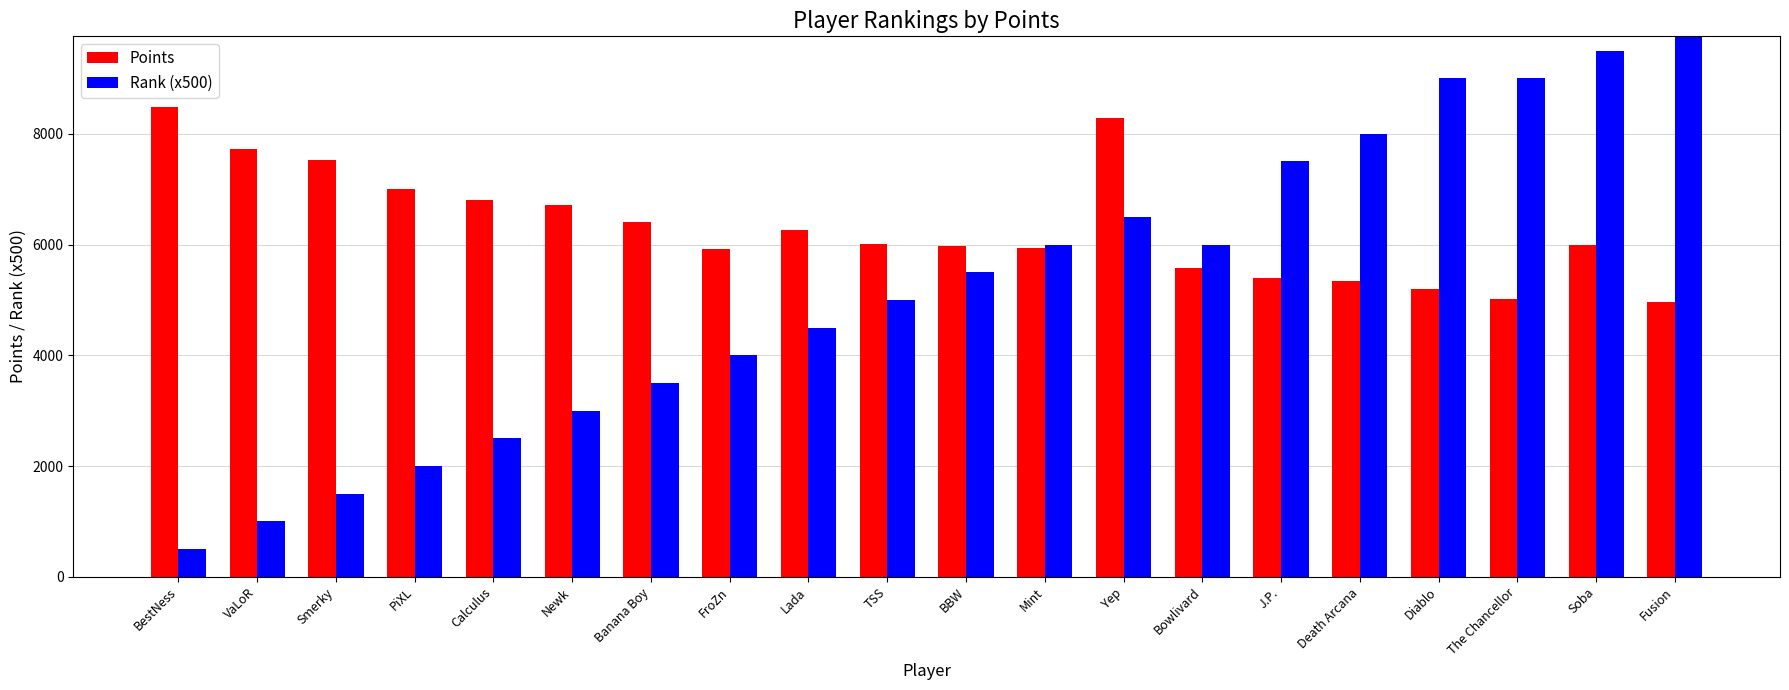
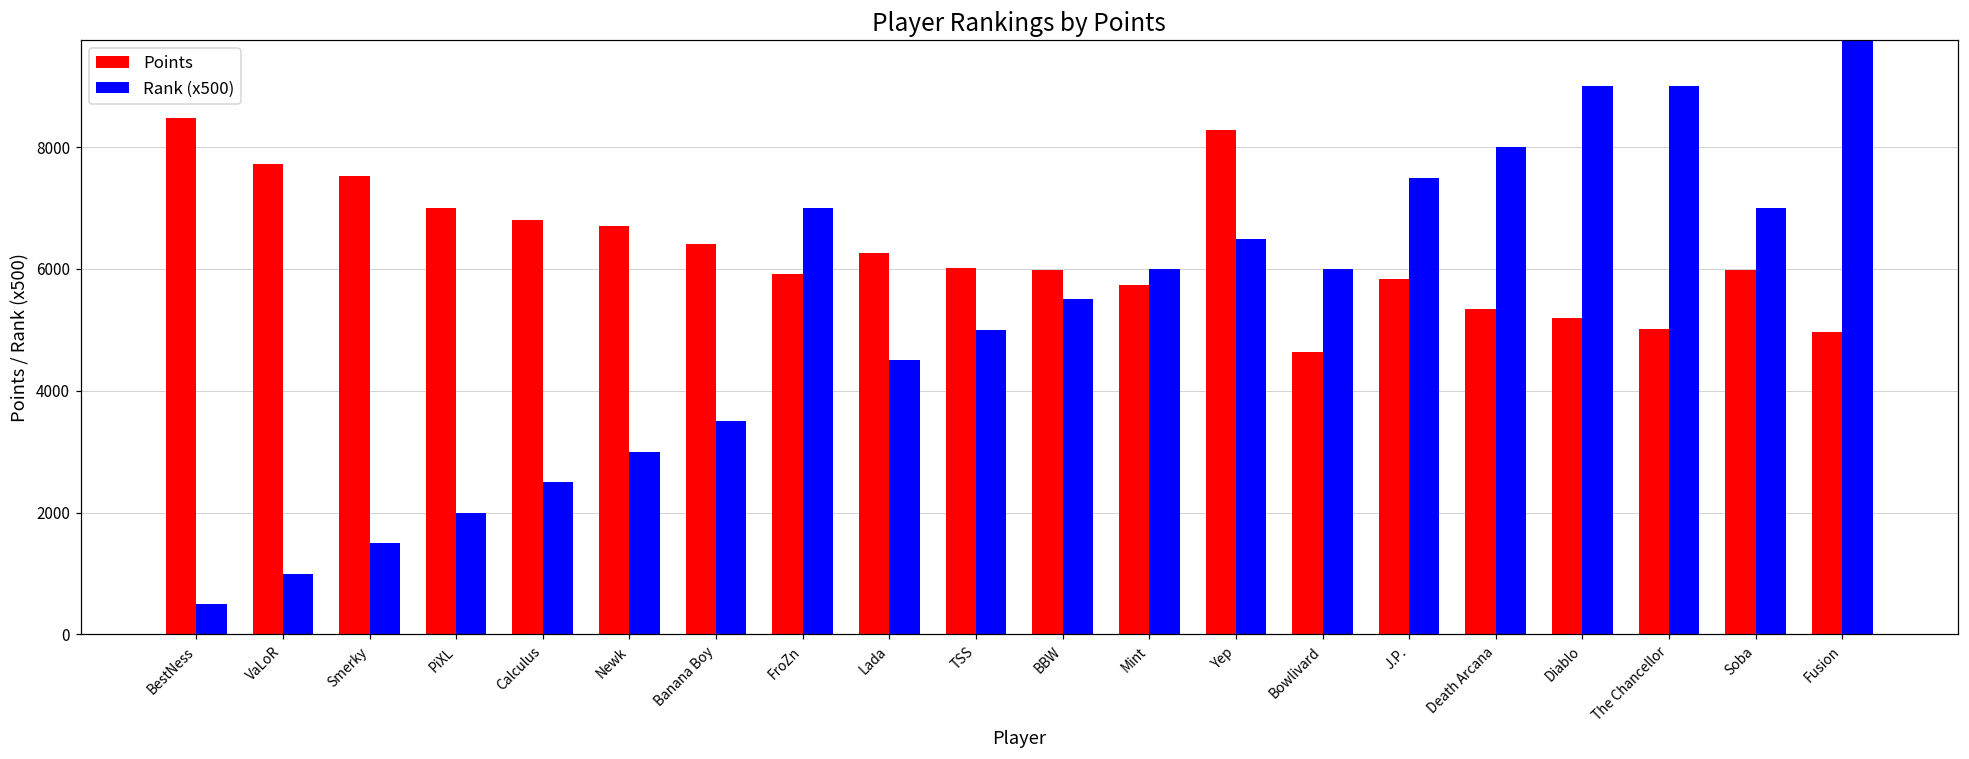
  {
    "Points": {
      "BestNess": 8500,
      "VaLoR": 7700,
      "Smerky": 7500,
      "PiXL": 7000,
      "Calculus": 6800,
      "Newk": 6700,
      "Banana Boy": 6400,
      "FroZn": 5900,
      "Lada": 6300,
      "TSS": 6000,
      "BBW": 6000,
-     "Mint": 5900,
+     "Mint": 5700,
      "Yep": 8300,
-     "Bowlivard": 5600,
-     "J.P.": 5400,
+     "Bowlivard": 4600,
+     "J.P.": 5800,
      "Death Arcana": 5300,
      "Diablo": 5200,
      "The Chancellor": 5000,
      "Soba": 6000,
      "Fusion": 5000
    },
    "Rank (x500)": {
      "BestNess": 500,
      "VaLoR": 1000,
      "Smerky": 1500,
      "PiXL": 2000,
      "Calculus": 2500,
      "Newk": 3000,
      "Banana Boy": 3500,
-     "FroZn": 4000,
+     "FroZn": 7000,
      "Lada": 4500,
      "TSS": 5000,
      "BBW": 5500,
      "Mint": 6000,
      "Yep": 6500,
      "Bowlivard": 6000,
      "J.P.": 7500,
      "Death Arcana": 8000,
      "Diablo": 9000,
      "The Chancellor": 9000,
-     "Soba": 9500
+     "Soba": 7000
    }
  }
